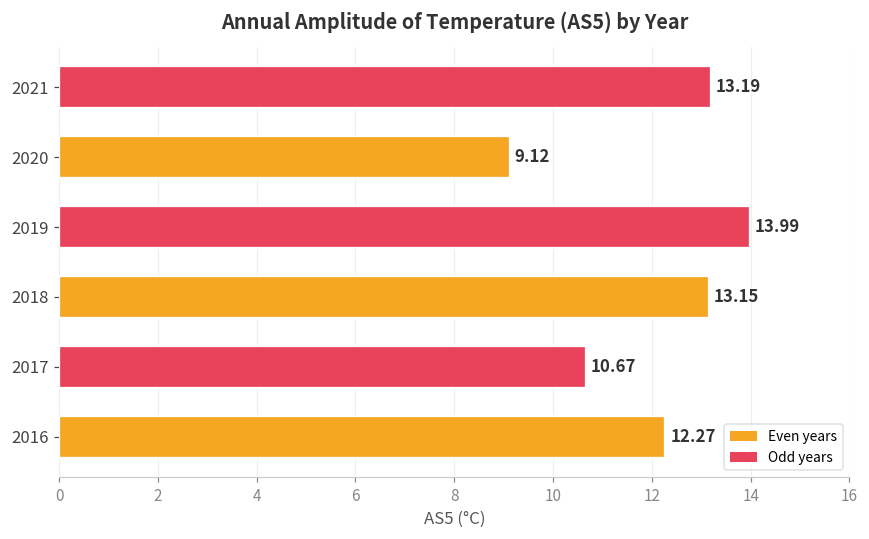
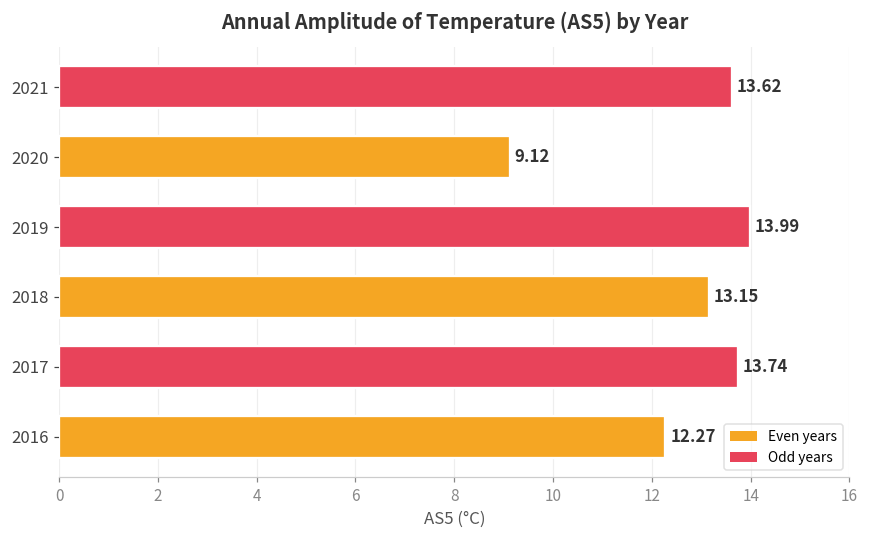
  {
-   "2021": 13.19,
+   "2021": 13.62,
    "2020": 9.12,
    "2019": 13.99,
    "2018": 13.15,
-   "2017": 10.67,
+   "2017": 13.74,
    "2016": 12.27
  }
